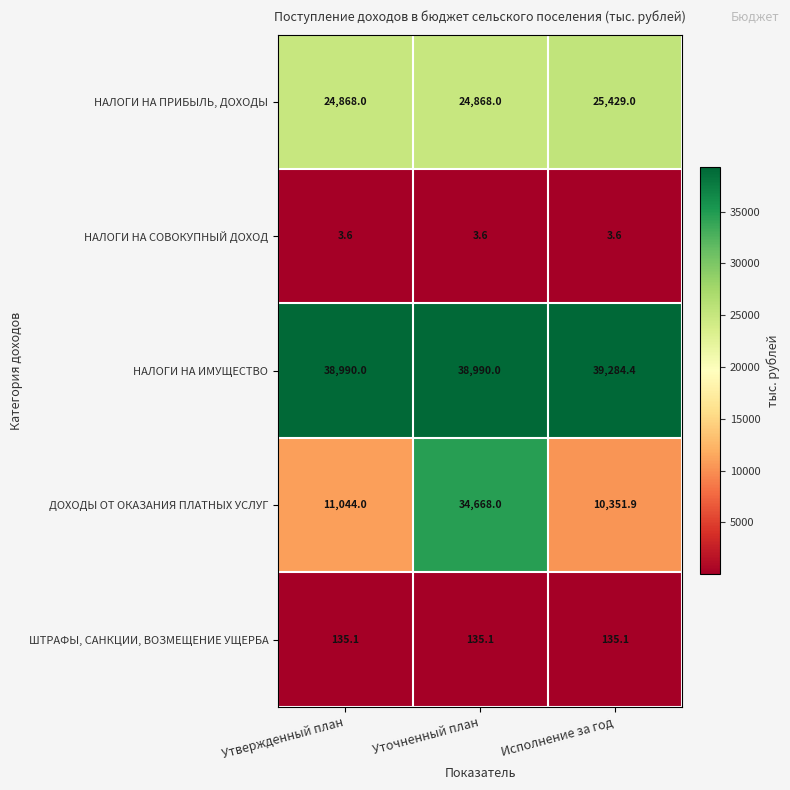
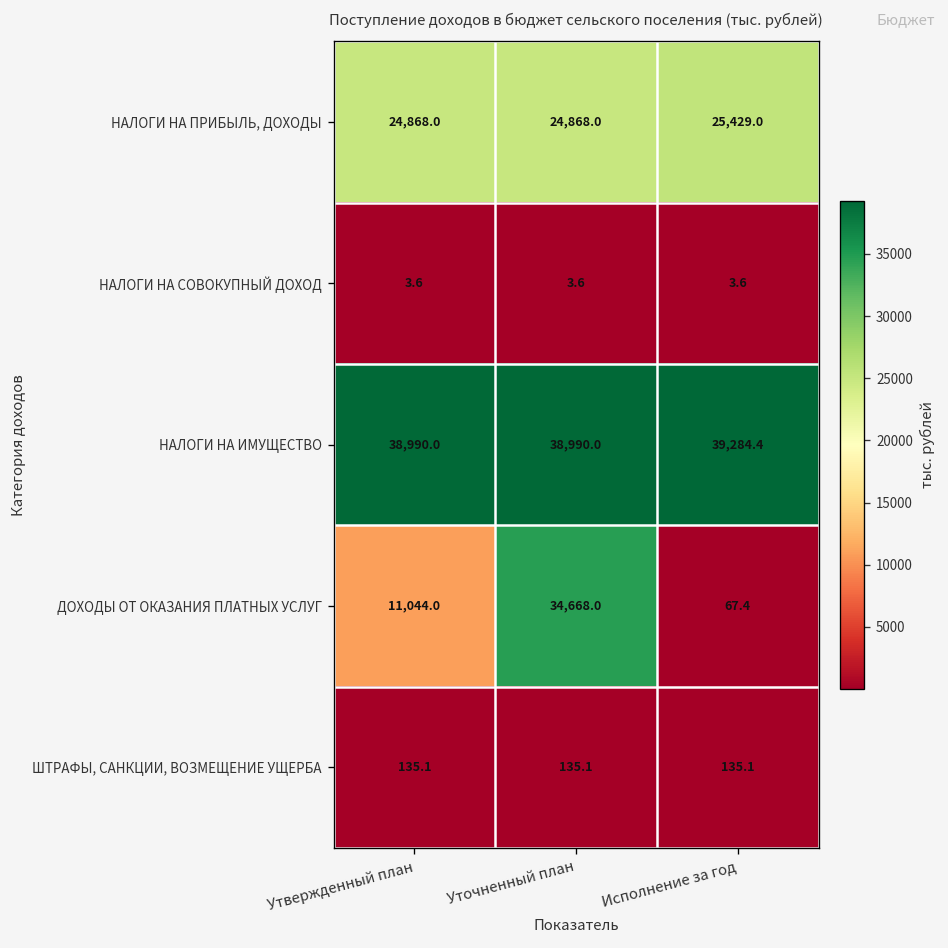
  {
    "НАЛОГИ НА ПРИБЫЛЬ, ДОХОДЫ": {
      "Утвержденный план": "24,868.0",
      "Уточненный план": "24,868.0",
      "Исполнение за год": "25,429.0"
    },
    "НАЛОГИ НА СОВОКУПНЫЙ ДОХОД": {
      "Утвержденный план": "3.6",
      "Уточненный план": "3.6",
      "Исполнение за год": "3.6"
    },
    "НАЛОГИ НА ИМУЩЕСТВО": {
      "Утвержденный план": "38,990.0",
      "Уточненный план": "38,990.0",
      "Исполнение за год": "39,284.4"
    },
    "ДОХОДЫ ОТ ОКАЗАНИЯ ПЛАТНЫХ УСЛУГ": {
      "Утвержденный план": "11,044.0",
      "Уточненный план": "34,668.0",
-     "Исполнение за год": "10,351.9"
+     "Исполнение за год": "67.4"
    },
    "ШТРАФЫ, САНКЦИИ, ВОЗМЕЩЕНИЕ УЩЕРБА": {
      "Утвержденный план": "135.1",
      "Уточненный план": "135.1",
      "Исполнение за год": "135.1"
    }
  }
